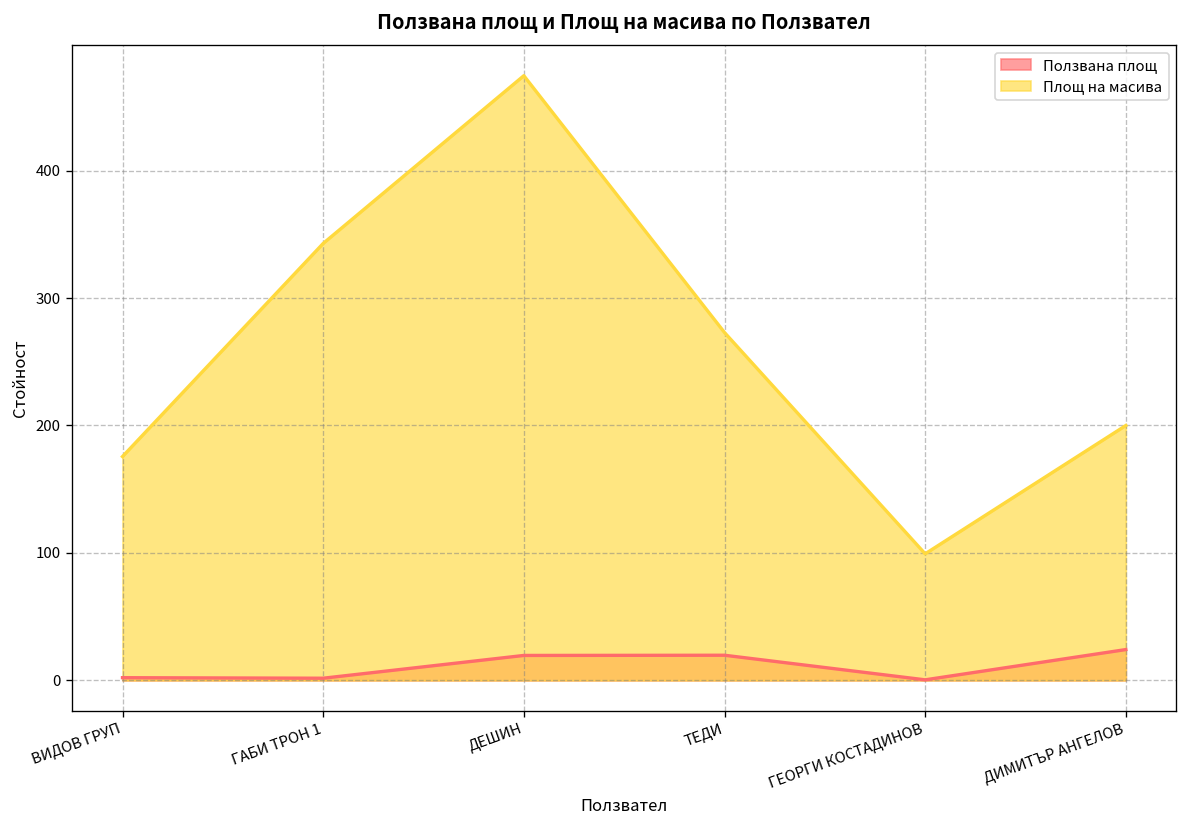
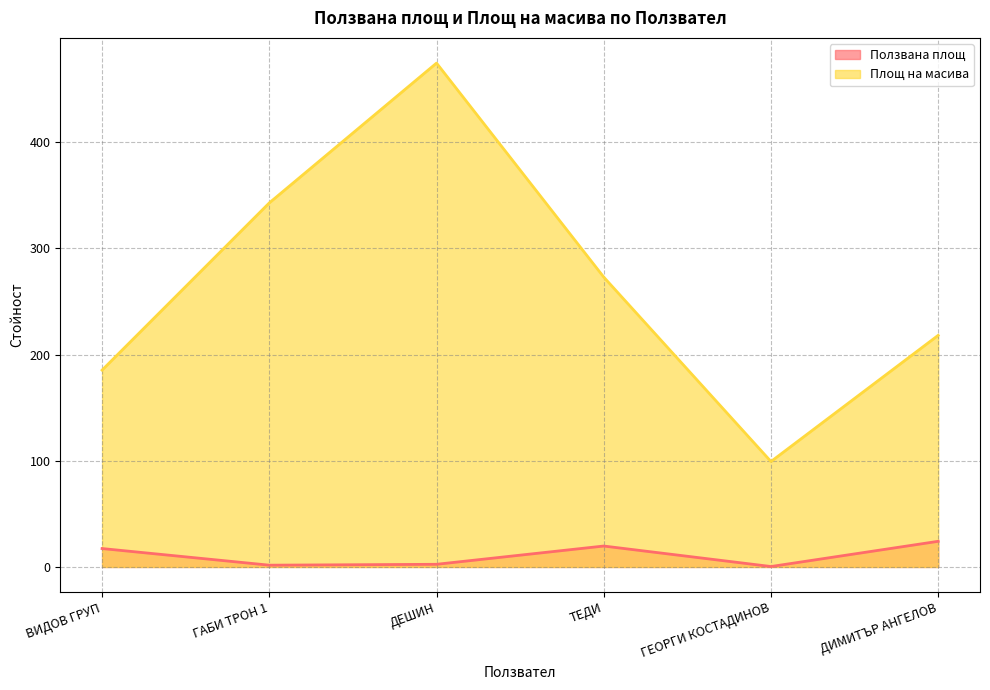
  {
    "Ползвана площ": {
-     "ВИДОВ ГРУП": 2,
+     "ВИДОВ ГРУП": 17,
      "ГАБИ ТРОН 1": 2,
-     "ДЕШИН": 20,
+     "ДЕШИН": 3,
      "ТЕДИ": 20,
      "ГЕОРГИ КОСТАДИНОВ": 0,
      "ДИМИТЪР АНГЕЛОВ": 24
    },
    "Площ на масива": {
-     "ВИДОВ ГРУП": 176,
+     "ВИДОВ ГРУП": 185,
      "ГАБИ ТРОН 1": 343,
      "ДЕШИН": 474,
      "ТЕДИ": 273,
      "ГЕОРГИ КОСТАДИНОВ": 99,
-     "ДИМИТЪР АНГЕЛОВ": 200
+     "ДИМИТЪР АНГЕЛОВ": 218
    }
  }
